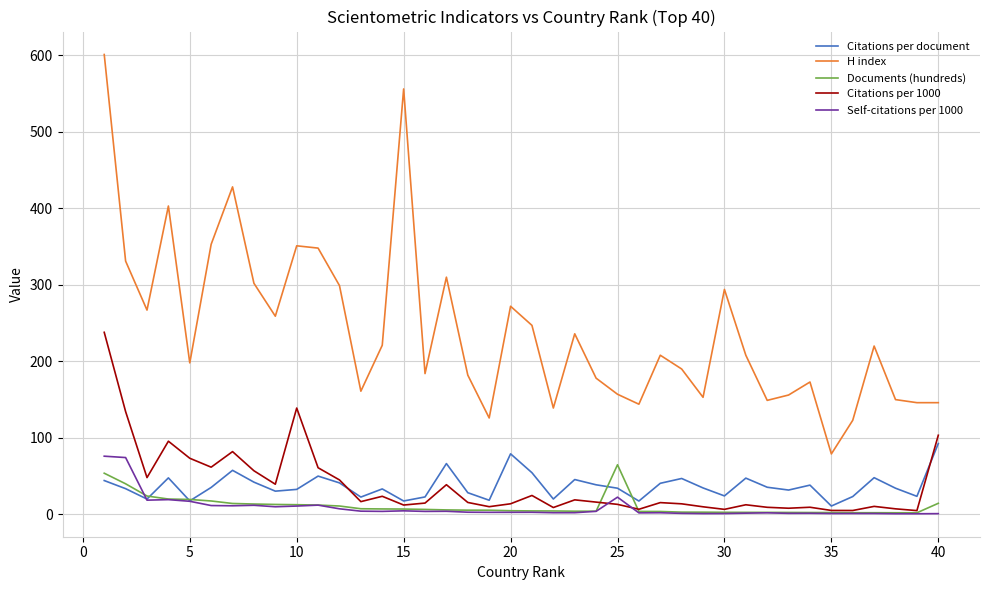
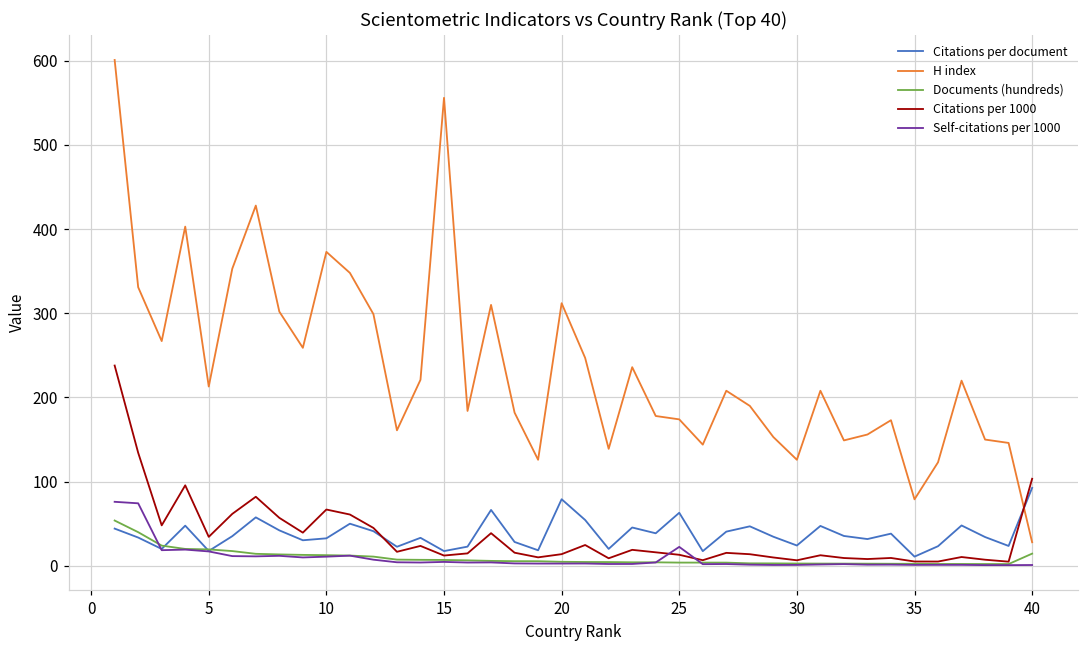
  {
    "Citations per document": {
      "10": 30,
      "15": 20,
      "20": 80,
-     "25": 30,
+     "25": 60,
      "30": 20,
      "35": 10,
      "40": 90
    },
    "H index": {
-     "5": 200,
-     "10": 350,
+     "5": 210,
+     "10": 370,
      "15": 560,
-     "20": 270,
-     "25": 160,
-     "30": 290,
+     "20": 310,
+     "25": 170,
+     "30": 130,
      "35": 80,
-     "40": 150
+     "40": 30
    },
    "Documents (hundreds)": {
-     "25": 60,
+     "25": 0,
      "40": 10
    },
    "Citations per 1000": {
-     "5": 70,
-     "10": 140,
+     "5": 30,
+     "10": 70,
      "15": 10,
      "20": 10,
      "25": 10,
      "30": 10,
      "40": 100
    },
    "Self-citations per 1000": {
      "25": 20,
      "40": 0
    }
  }
